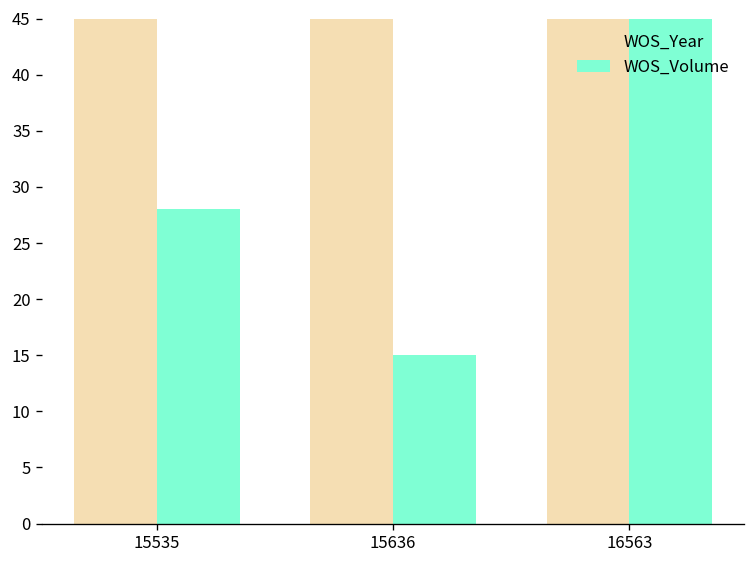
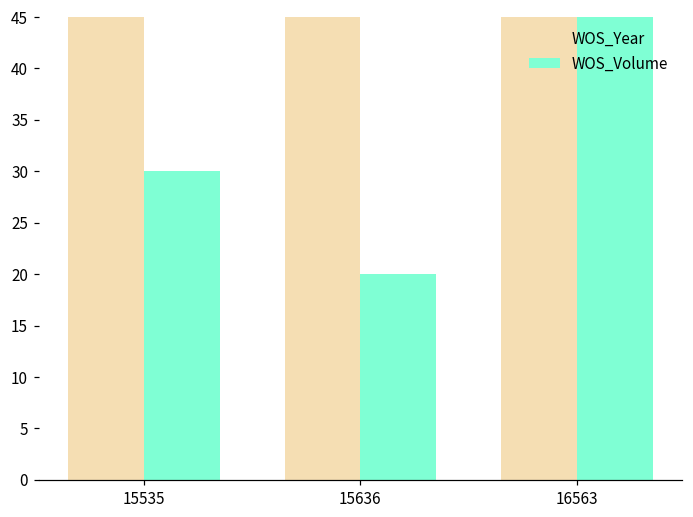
  {
    "WOS_Volume": {
-     "15535": 28,
-     "15636": 15
+     "15535": 30,
+     "15636": 20
    }
  }
